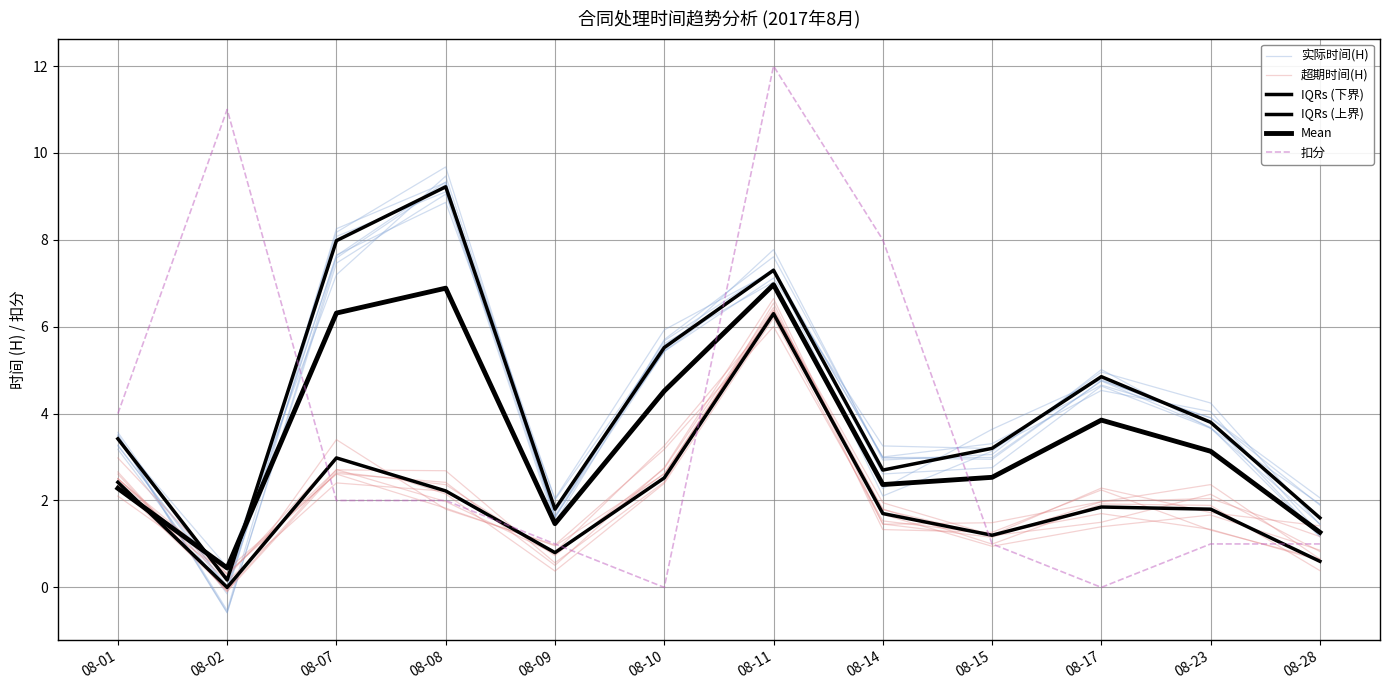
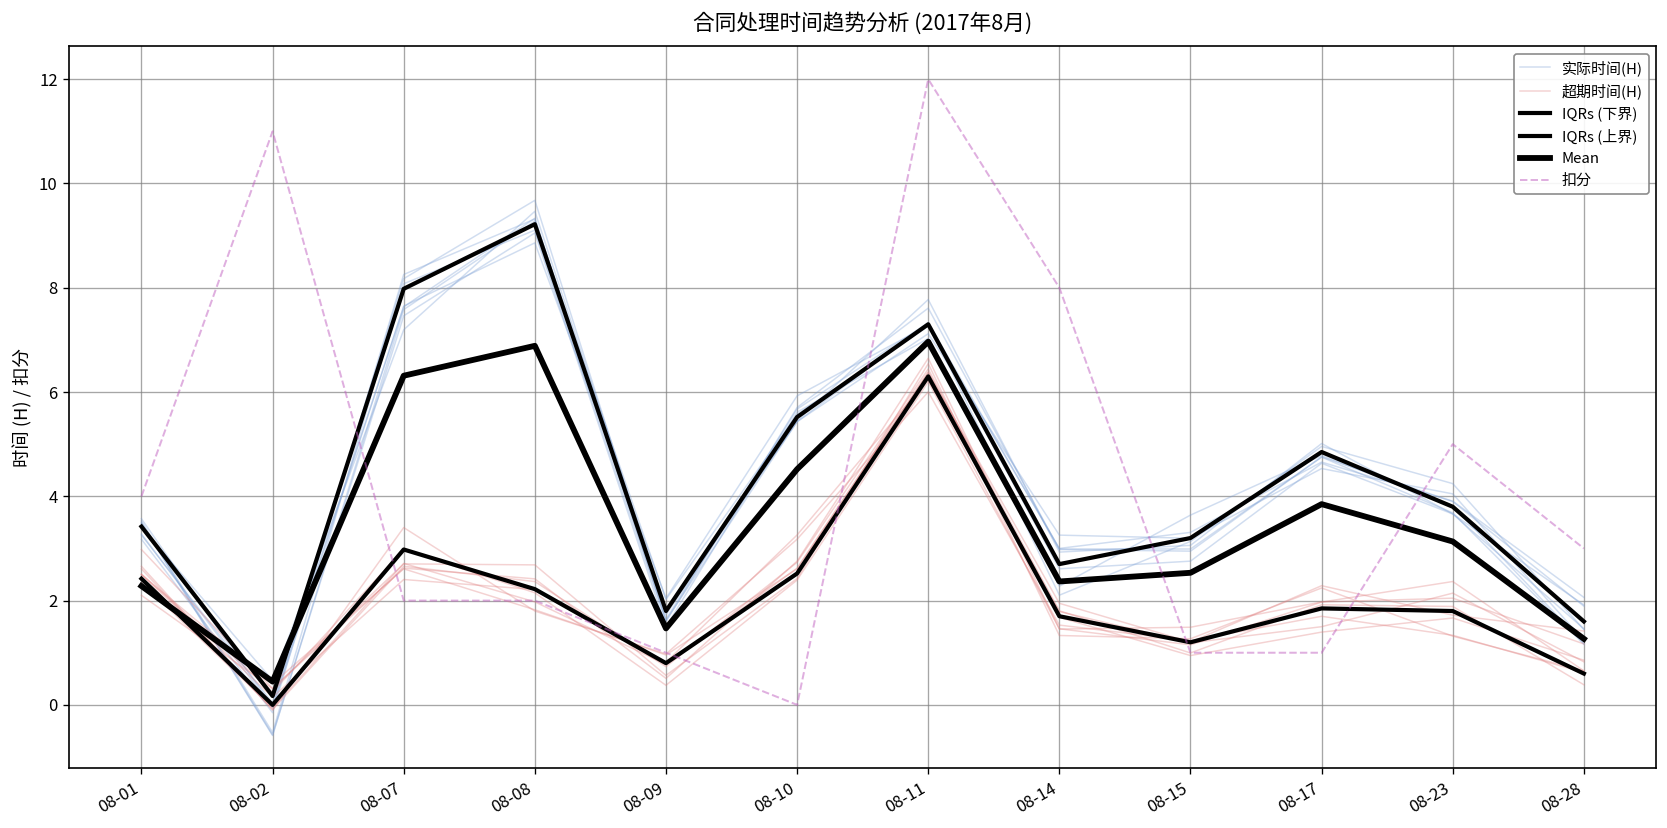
  {
    "扣分": {
      "08-01": 4,
      "08-02": 11,
      "08-07": 2,
      "08-10": 0,
      "08-11": 12,
      "08-14": 8,
-     "08-17": 0,
-     "08-23": 1,
-     "08-28": 1
+     "08-17": 1,
+     "08-23": 5,
+     "08-28": 3
    }
  }
